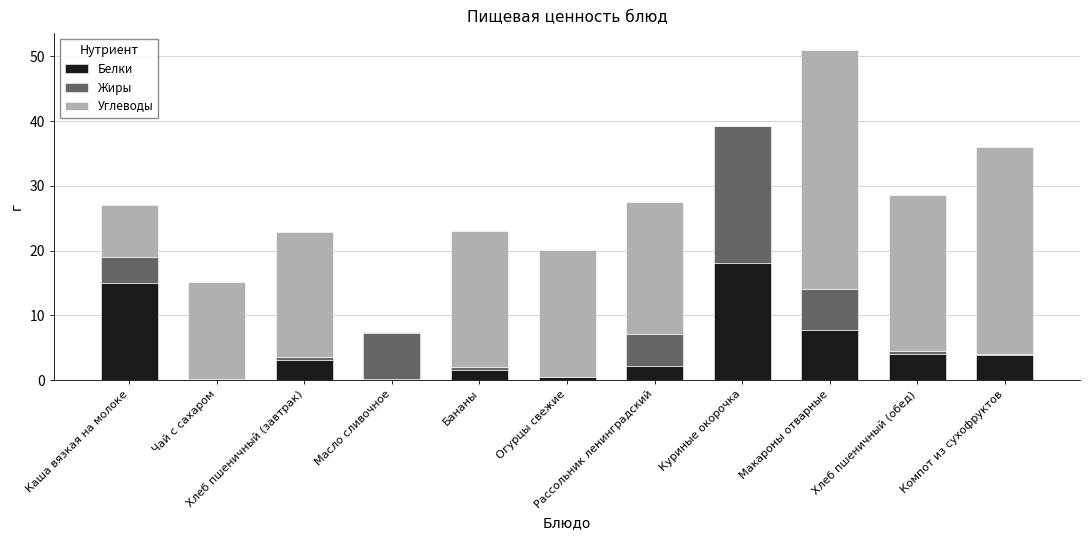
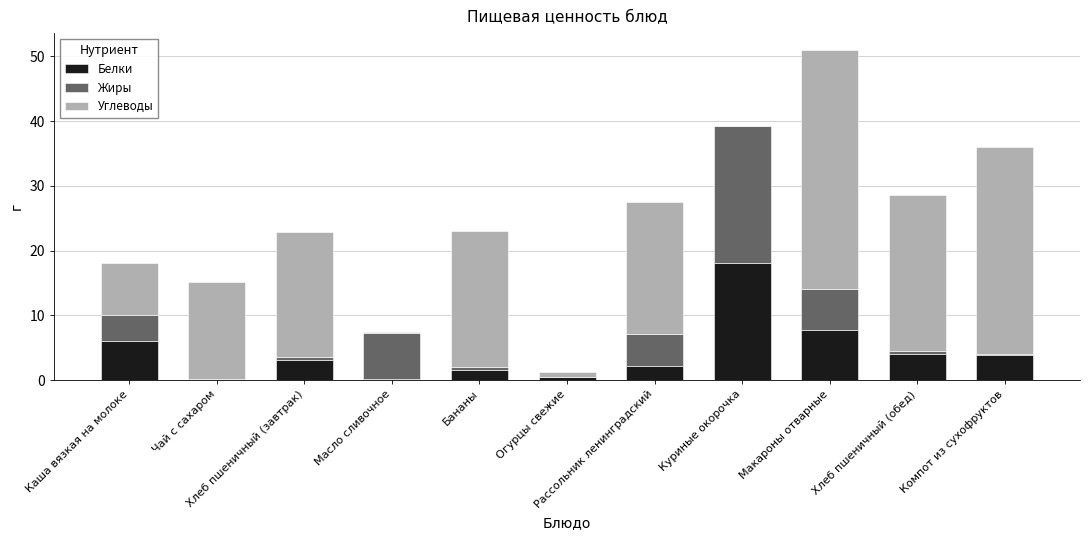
  {
    "Белки": {
-     "Каша вязкая на молоке": 15,
+     "Каша вязкая на молоке": 6,
      "Хлеб пшеничный (завтрак)": 3,
      "Бананы": 2,
      "Огурцы свежие": 0,
      "Рассольник ленинградский": 2,
      "Куриные окорочка": 18,
      "Макароны отварные": 8,
      "Хлеб пшеничный (обед)": 4,
      "Компот из сухофруктов": 4
    },
    "Жиры": {
      "Каша вязкая на молоке": 4,
      "Хлеб пшеничный (завтрак)": 0,
      "Масло сливочное": 7,
      "Бананы": 1,
      "Рассольник ленинградский": 5,
      "Куриные окорочка": 21,
      "Макароны отварные": 6,
      "Хлеб пшеничный (обед)": 1
    },
    "Углеводы": {
      "Каша вязкая на молоке": 8,
      "Чай с сахаром": 15,
      "Хлеб пшеничный (завтрак)": 19,
      "Бананы": 21,
-     "Огурцы свежие": 20,
+     "Огурцы свежие": 1,
      "Рассольник ленинградский": 20,
      "Макароны отварные": 37,
      "Хлеб пшеничный (обед)": 24,
      "Компот из сухофруктов": 32
    }
  }
